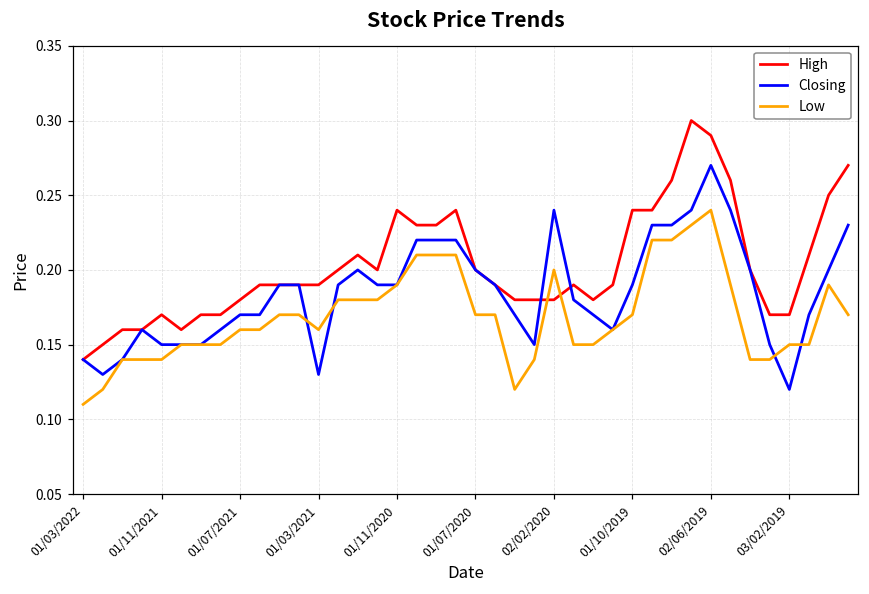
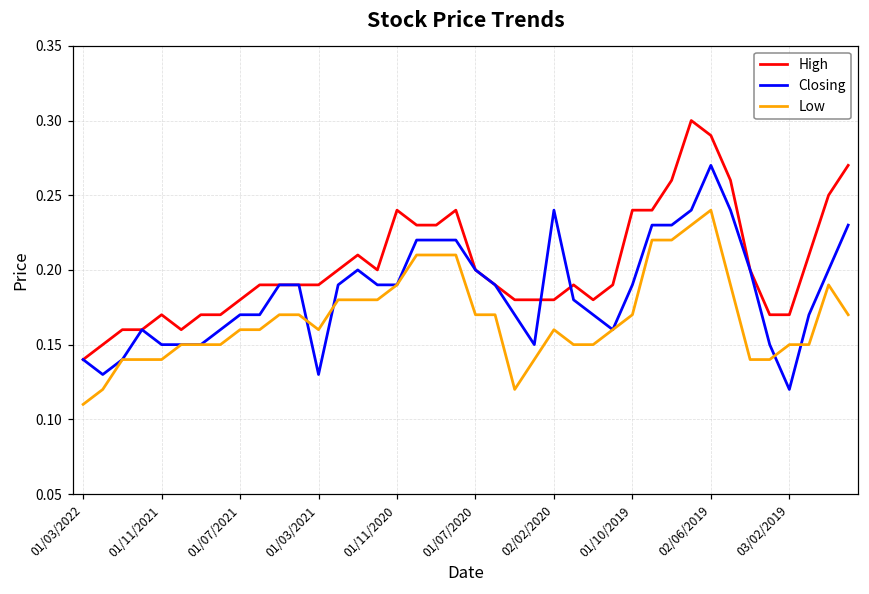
  {
    "High": {
      "01/11/2021": 0.17,
      "01/07/2021": 0.18,
      "01/03/2021": 0.19,
      "01/11/2020": 0.24,
      "02/02/2020": 0.18,
      "01/10/2019": 0.24,
      "02/06/2019": 0.29,
      "03/02/2019": 0.17
    },
    "Closing": {
      "01/11/2021": 0.15,
      "01/07/2021": 0.17,
      "01/03/2021": 0.13,
      "02/02/2020": 0.24,
      "01/10/2019": 0.19,
      "02/06/2019": 0.27,
      "03/02/2019": 0.12
    },
    "Low": {
      "01/03/2022": 0.11,
      "01/11/2021": 0.14,
      "01/07/2021": 0.16,
      "01/03/2021": 0.16,
      "01/07/2020": 0.17,
-     "02/02/2020": 0.20,
+     "02/02/2020": 0.16,
      "01/10/2019": 0.17,
      "02/06/2019": 0.24,
      "03/02/2019": 0.15
    }
  }
